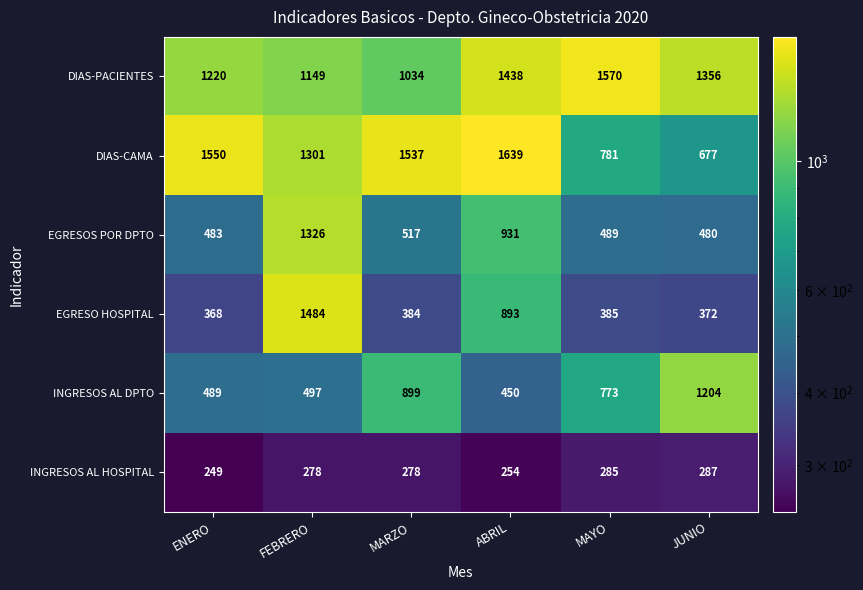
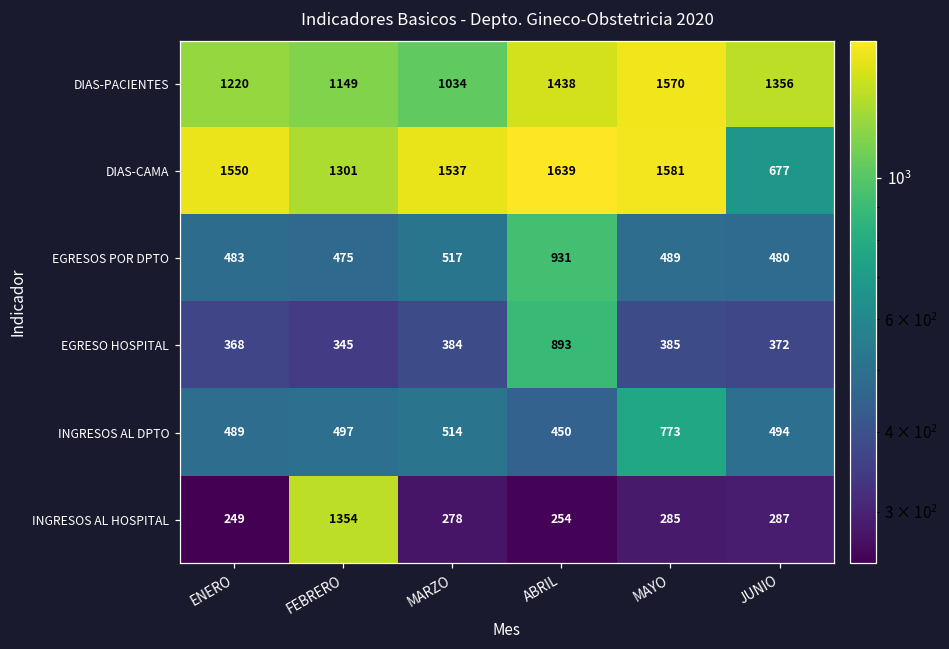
  {
    "DIAS-PACIENTES": {
      "ENERO": 1220,
      "FEBRERO": 1149,
      "MARZO": 1034,
      "ABRIL": 1438,
      "MAYO": 1570,
      "JUNIO": 1356
    },
    "DIAS-CAMA": {
      "ENERO": 1550,
      "FEBRERO": 1301,
      "MARZO": 1537,
      "ABRIL": 1639,
-     "MAYO": 781,
+     "MAYO": 1581,
      "JUNIO": 677
    },
    "EGRESOS POR DPTO": {
      "ENERO": 483,
-     "FEBRERO": 1326,
+     "FEBRERO": 475,
      "MARZO": 517,
      "ABRIL": 931,
      "MAYO": 489,
      "JUNIO": 480
    },
    "EGRESO HOSPITAL": {
      "ENERO": 368,
-     "FEBRERO": 1484,
+     "FEBRERO": 345,
      "MARZO": 384,
      "ABRIL": 893,
      "MAYO": 385,
      "JUNIO": 372
    },
    "INGRESOS AL DPTO": {
      "ENERO": 489,
      "FEBRERO": 497,
-     "MARZO": 899,
+     "MARZO": 514,
      "ABRIL": 450,
      "MAYO": 773,
-     "JUNIO": 1204
+     "JUNIO": 494
    },
    "INGRESOS AL HOSPITAL": {
      "ENERO": 249,
-     "FEBRERO": 278,
+     "FEBRERO": 1354,
      "MARZO": 278,
      "ABRIL": 254,
      "MAYO": 285,
      "JUNIO": 287
    }
  }
